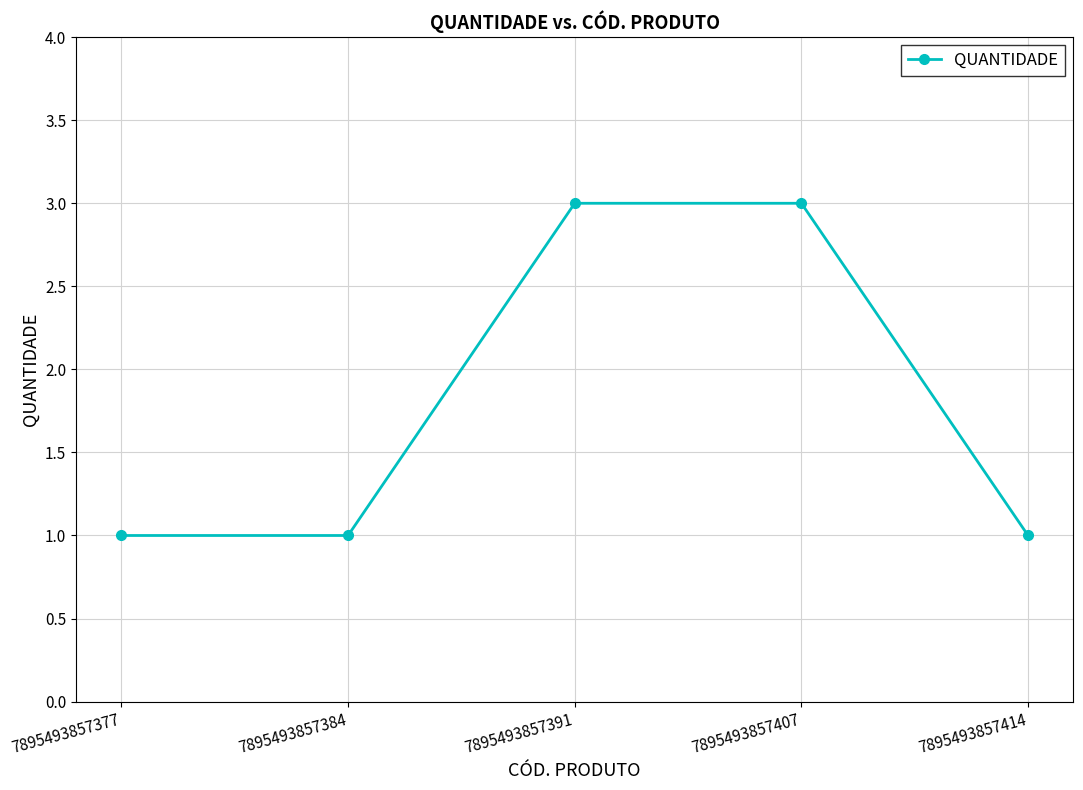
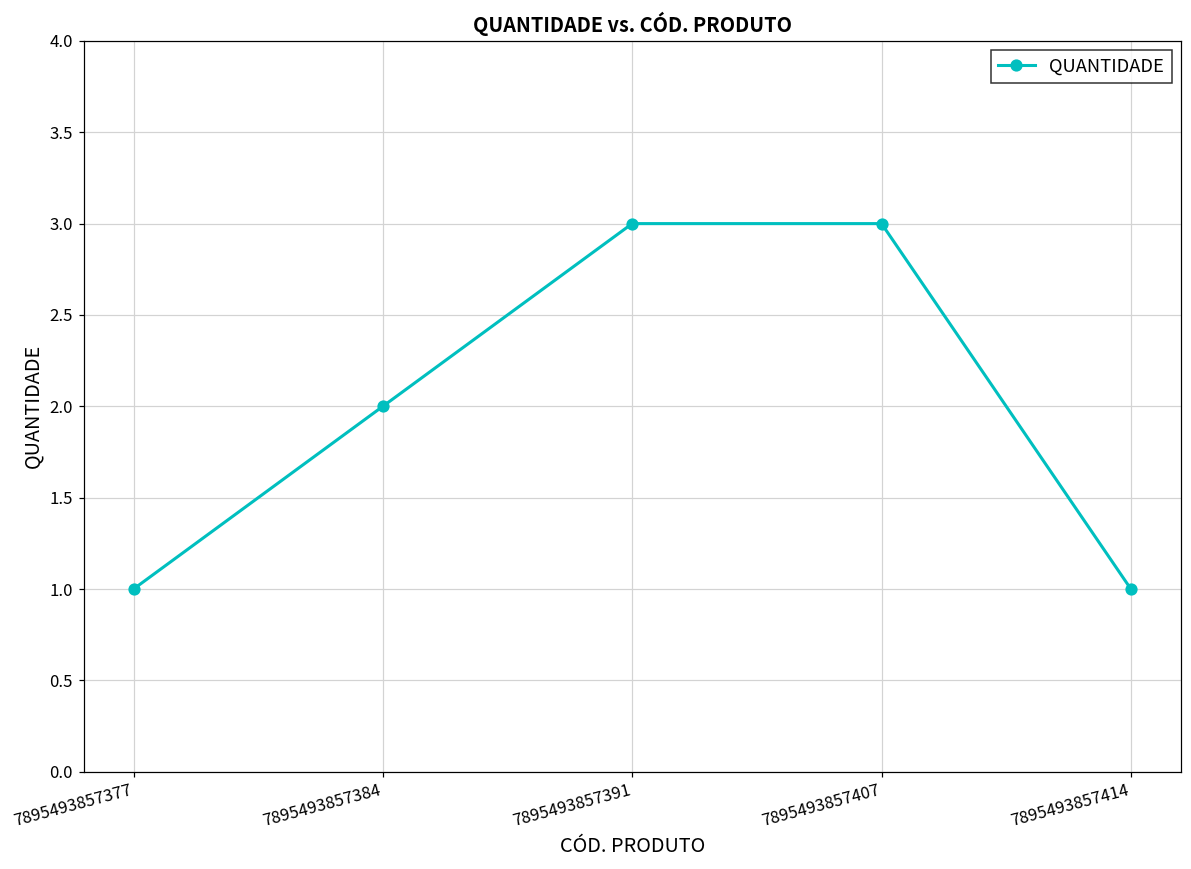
  {
    "7895493857377": 1,
-   "7895493857384": 1,
+   "7895493857384": 2,
    "7895493857391": 3,
    "7895493857407": 3,
    "7895493857414": 1
  }
